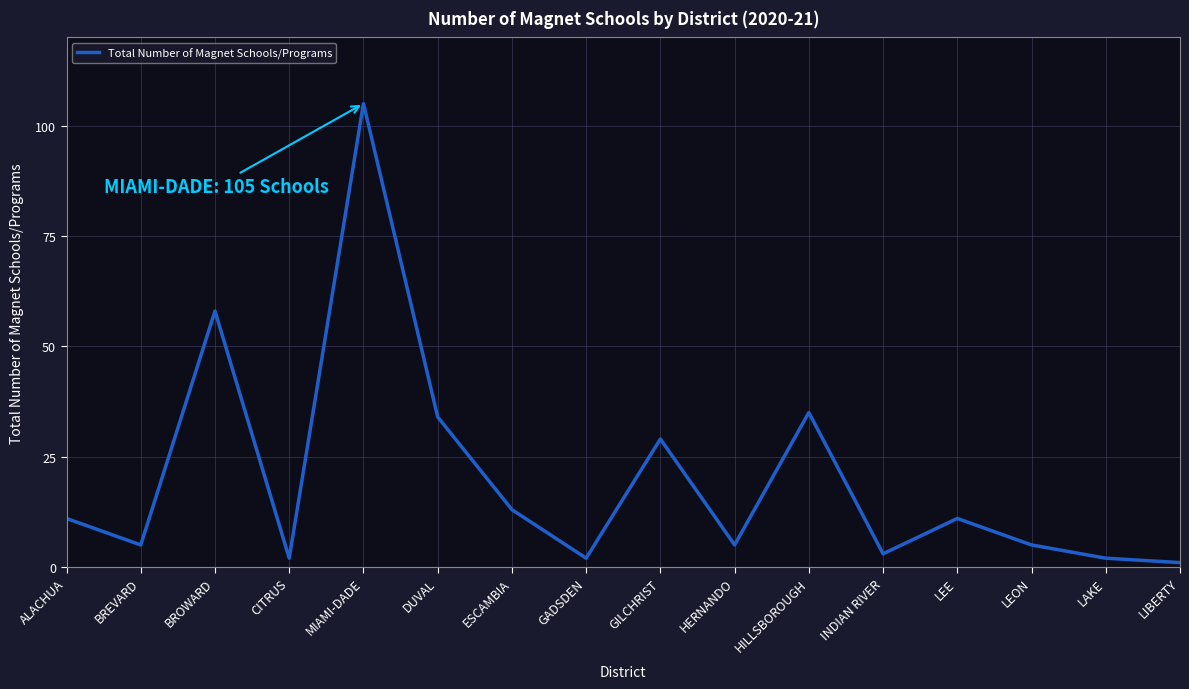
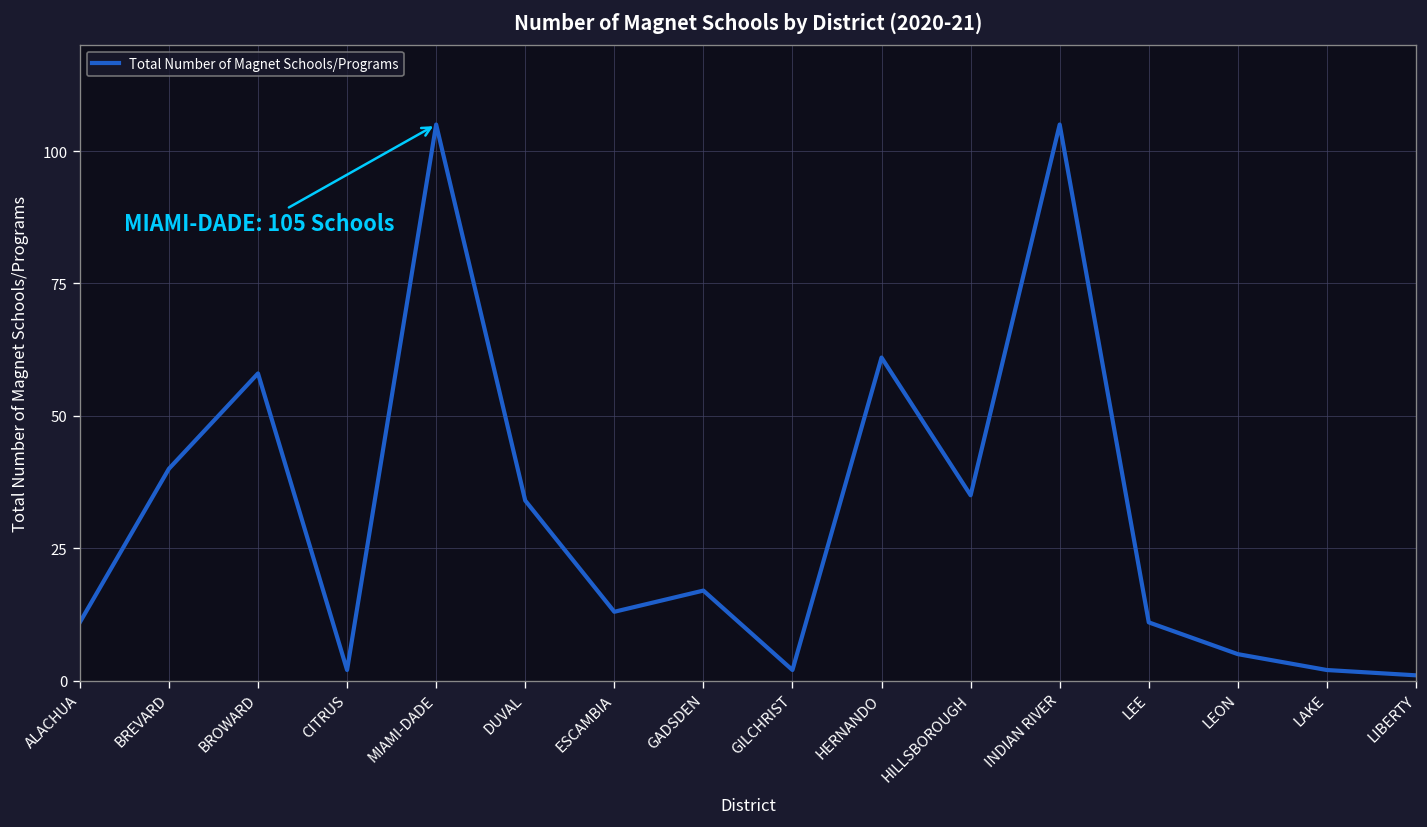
  {
    "ALACHUA": 11,
-   "BREVARD": 5,
+   "BREVARD": 40,
    "BROWARD": 58,
    "CITRUS": 2,
    "DUVAL": 34,
    "ESCAMBIA": 13,
-   "GADSDEN": 2,
-   "GILCHRIST": 29,
-   "HERNANDO": 5,
+   "GADSDEN": 17,
+   "GILCHRIST": 2,
+   "HERNANDO": 61,
    "HILLSBOROUGH": 35,
-   "INDIAN RIVER": 3,
+   "INDIAN RIVER": 105,
    "LEE": 11,
    "LEON": 5,
    "LAKE": 2,
    "LIBERTY": 1
  }
